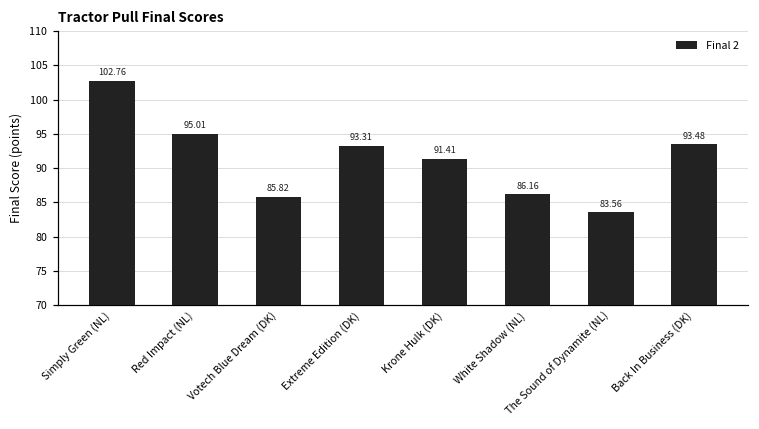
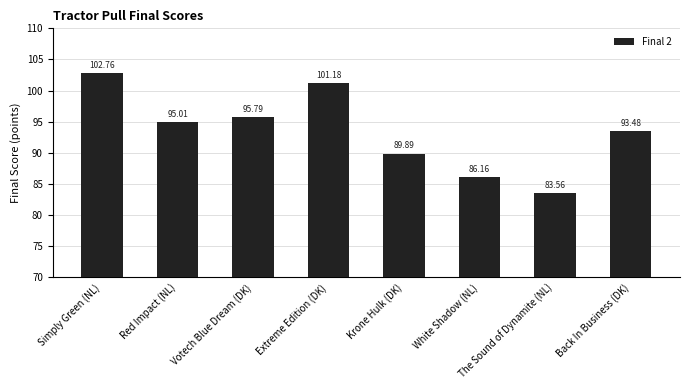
  {
    "Simply Green (NL)": 102.76,
    "Red Impact (NL)": 95.01,
-   "Votech Blue Dream (DK)": 85.82,
-   "Extreme Edition (DK)": 93.31,
-   "Krone Hulk (DK)": 91.41,
+   "Votech Blue Dream (DK)": 95.79,
+   "Extreme Edition (DK)": 101.18,
+   "Krone Hulk (DK)": 89.89,
    "White Shadow (NL)": 86.16,
    "The Sound of Dynamite (NL)": 83.56,
    "Back In Business (DK)": 93.48
  }
